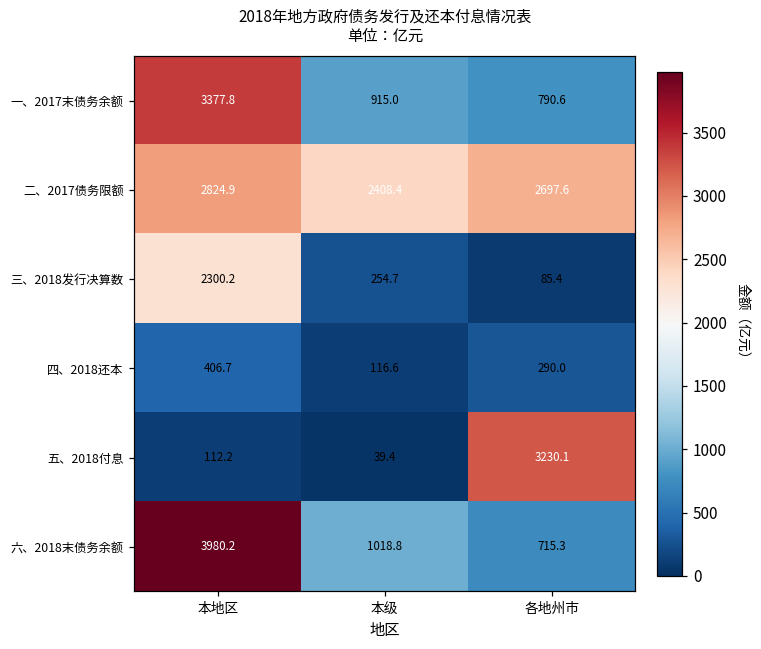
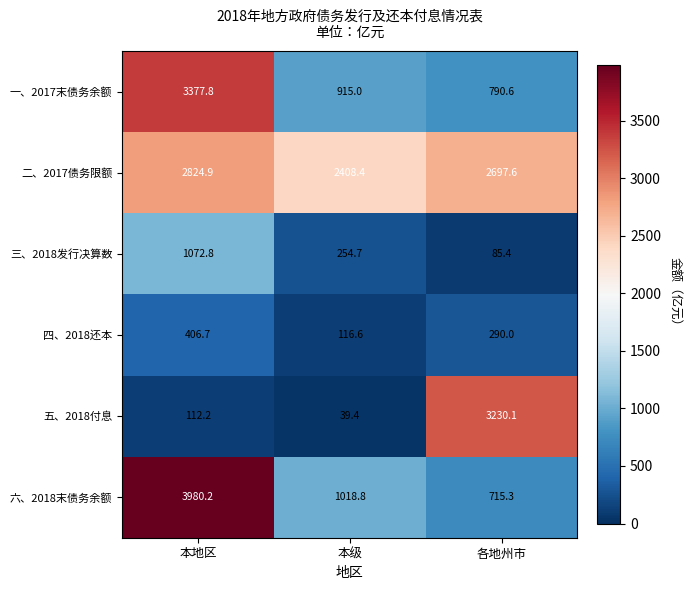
  {
    "一、2017末债务余额": {
      "本地区": 3377.8,
      "本级": 915.0,
      "各地州市": 790.6
    },
    "二、2017债务限额": {
      "本地区": 2824.9,
      "本级": 2408.4,
      "各地州市": 2697.6
    },
    "三、2018发行决算数": {
-     "本地区": 2300.2,
+     "本地区": 1072.8,
      "本级": 254.7,
      "各地州市": 85.4
    },
    "四、2018还本": {
      "本地区": 406.7,
      "本级": 116.6,
      "各地州市": 290.0
    },
    "五、2018付息": {
      "本地区": 112.2,
      "本级": 39.4,
      "各地州市": 3230.1
    },
    "六、2018末债务余额": {
      "本地区": 3980.2,
      "本级": 1018.8,
      "各地州市": 715.3
    }
  }
